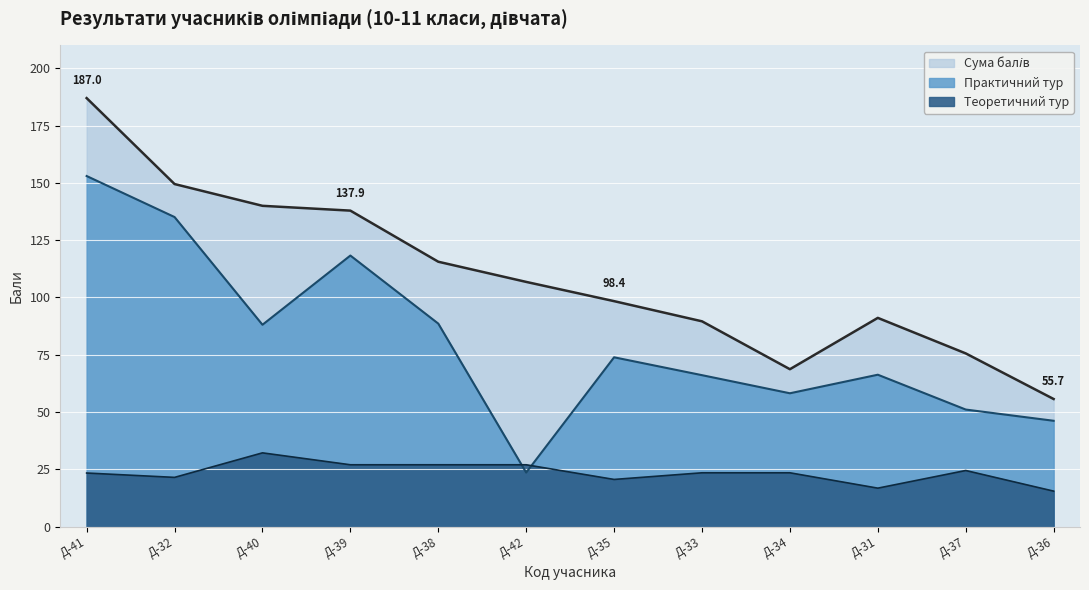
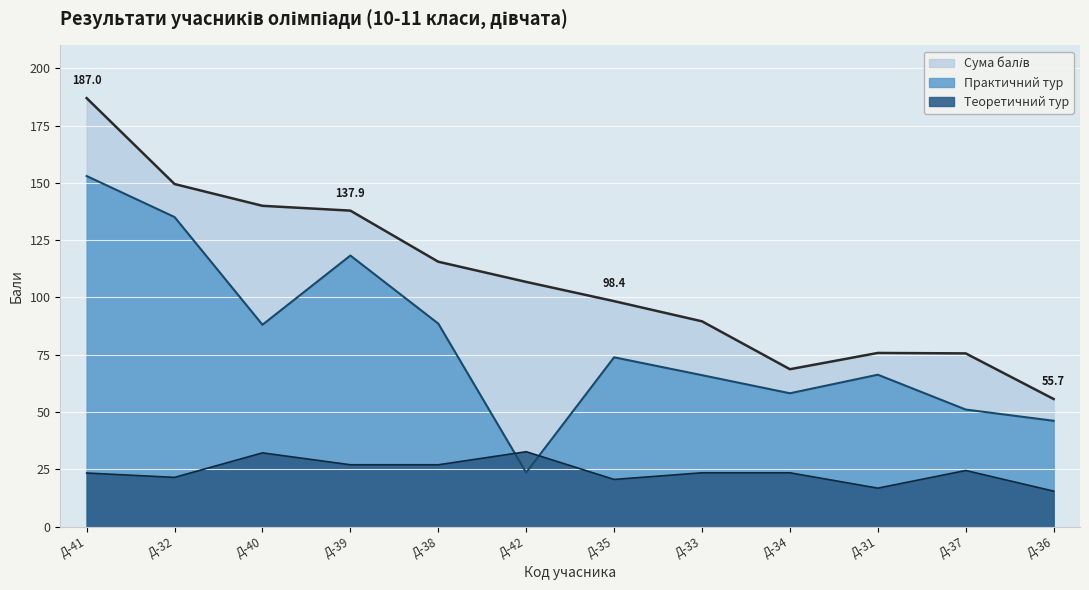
  {
    "Сума балів": {
      "Д-32": 150,
      "Д-40": 140,
      "Д-38": 116,
      "Д-42": 107,
      "Д-33": 90,
      "Д-34": 69,
-     "Д-31": 91,
+     "Д-31": 76,
      "Д-37": 76
    },
    "Практичний тур": {
      "Д-41": 153,
      "Д-32": 135,
      "Д-40": 88,
      "Д-39": 118,
      "Д-38": 89,
      "Д-42": 24,
      "Д-35": 74,
      "Д-33": 66,
      "Д-34": 58,
      "Д-31": 66,
      "Д-37": 51,
      "Д-36": 46
    },
    "Теоретичний тур": {
      "Д-41": 23,
      "Д-32": 22,
      "Д-40": 32,
      "Д-39": 27,
      "Д-38": 27,
-     "Д-42": 27,
+     "Д-42": 33,
      "Д-35": 21,
      "Д-33": 24,
      "Д-34": 24,
      "Д-31": 17,
      "Д-37": 25,
      "Д-36": 16
    }
  }
